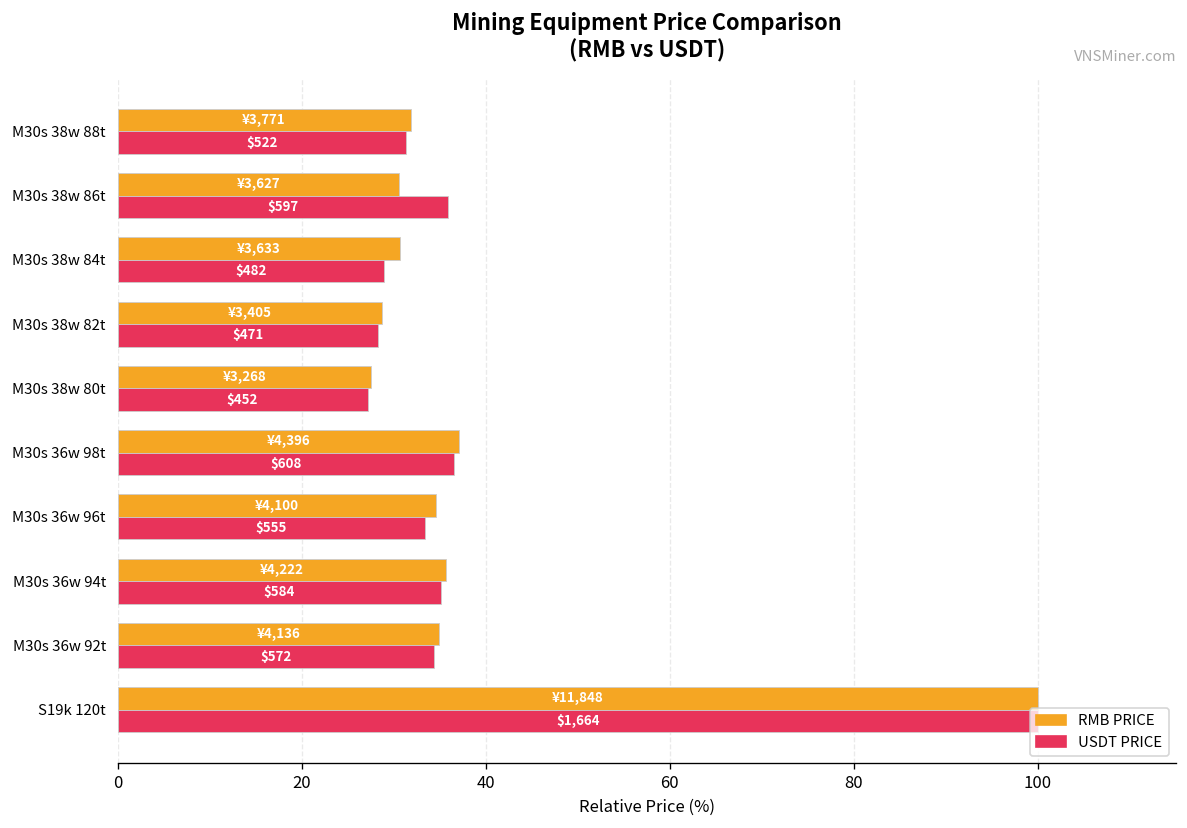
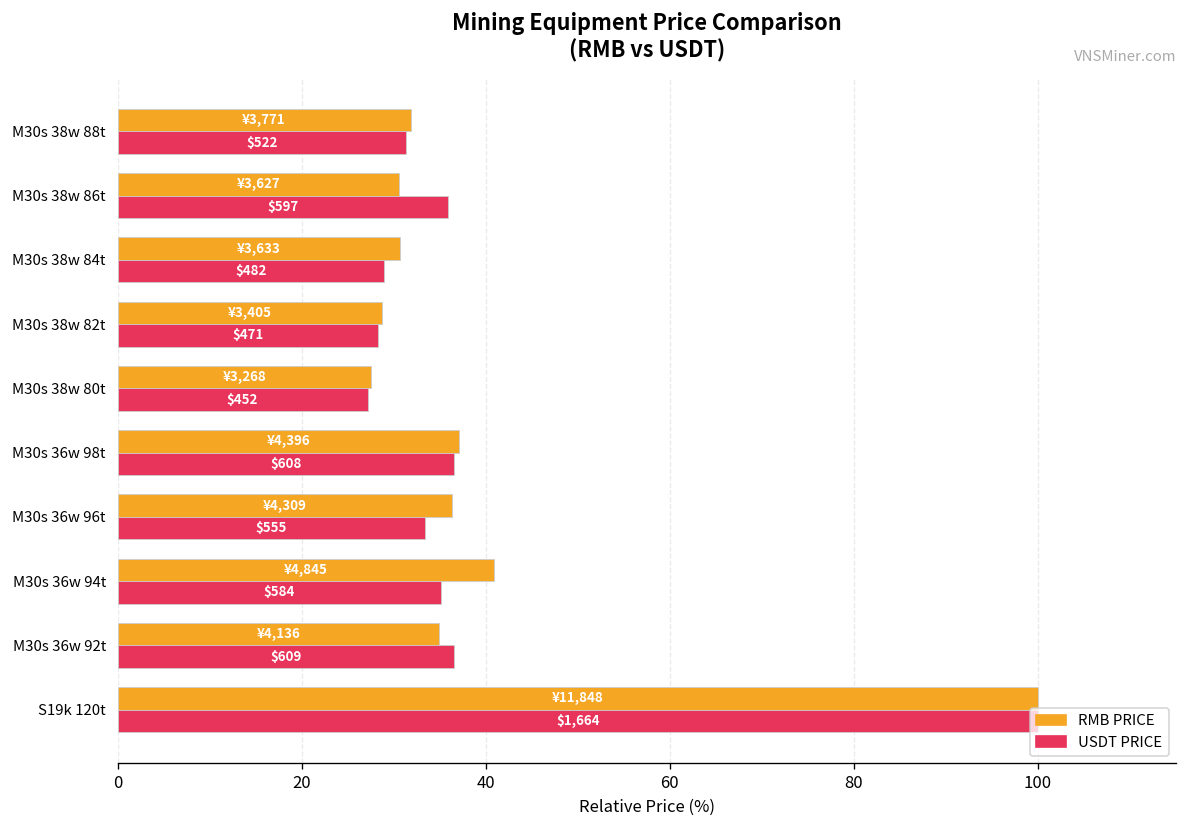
  {
    "RMB PRICE": {
-     "M30s 36w 96t": "¥4,100",
-     "M30s 36w 94t": "¥4,222"
+     "M30s 36w 96t": "¥4,309",
+     "M30s 36w 94t": "¥4,845"
    },
    "USDT PRICE": {
-     "M30s 36w 92t": "$572"
+     "M30s 36w 92t": "$609"
    }
  }
